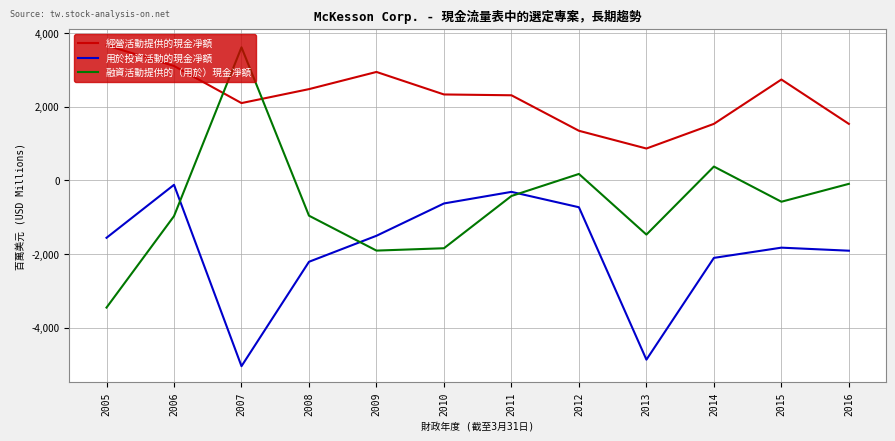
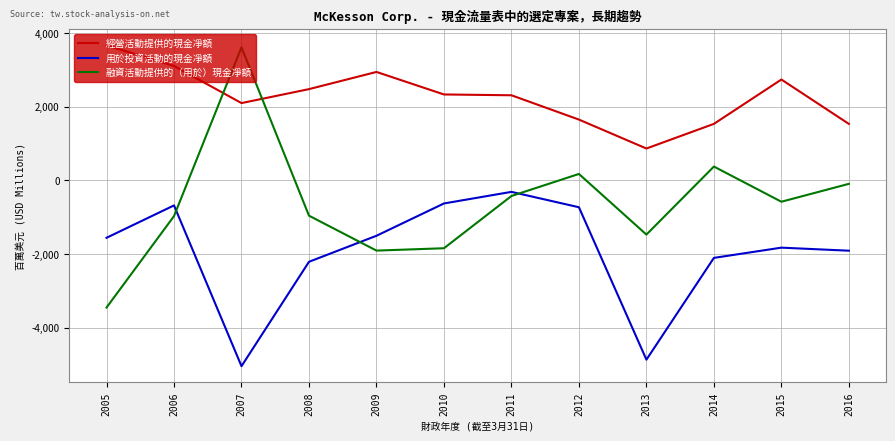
  {
    "經營活動提供的現金凈額": {
      "2007": "2,100",
      "2008": "2,500",
      "2009": "3,000",
      "2010": "2,300",
      "2011": "2,300",
-     "2012": "1,400",
+     "2012": "1,700",
      "2013": "900",
      "2014": "1,500",
      "2015": "2,700",
      "2016": "1,500"
    },
    "用於投資活動的現金凈額": {
      "2005": "-1,600",
-     "2006": "-100",
+     "2006": "-700",
      "2007": "-5,000",
      "2008": "-2,200",
      "2009": "-1,500",
      "2010": "-600",
      "2011": "-300",
      "2012": "-700",
      "2013": "-4,900",
      "2014": "-2,100",
      "2015": "-1,800",
      "2016": "-1,900"
    },
    "融資活動提供的（用於）現金凈額": {
      "2005": "-3,500",
      "2006": "-1,000",
      "2008": "-1,000",
      "2009": "-1,900",
      "2010": "-1,800",
      "2011": "-400",
      "2012": "200",
      "2013": "-1,500",
      "2014": "400",
      "2015": "-600",
      "2016": "-100"
    }
  }
